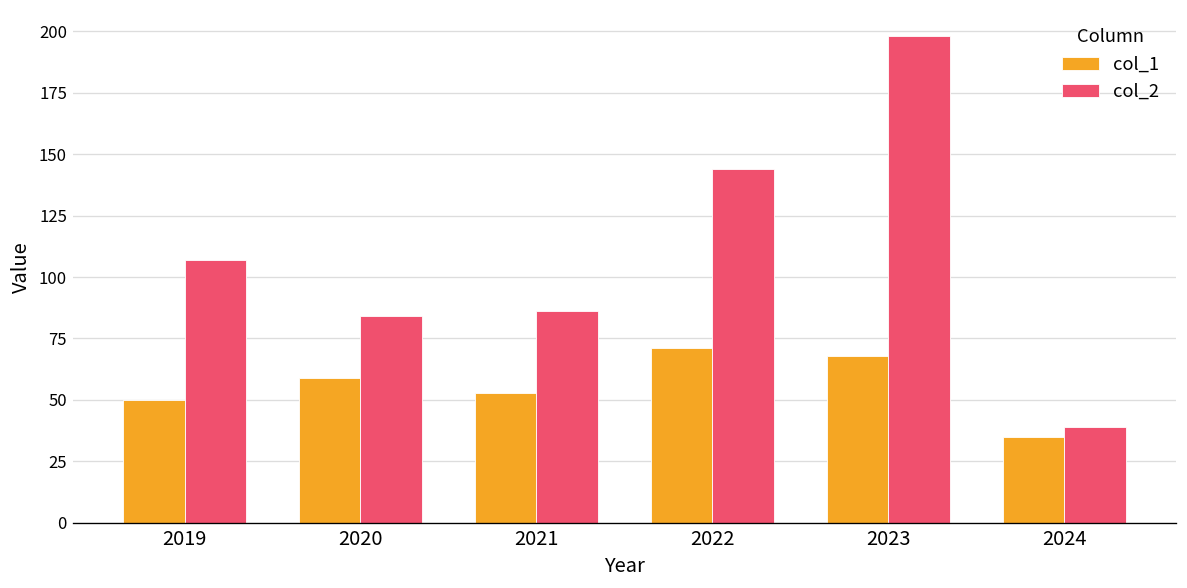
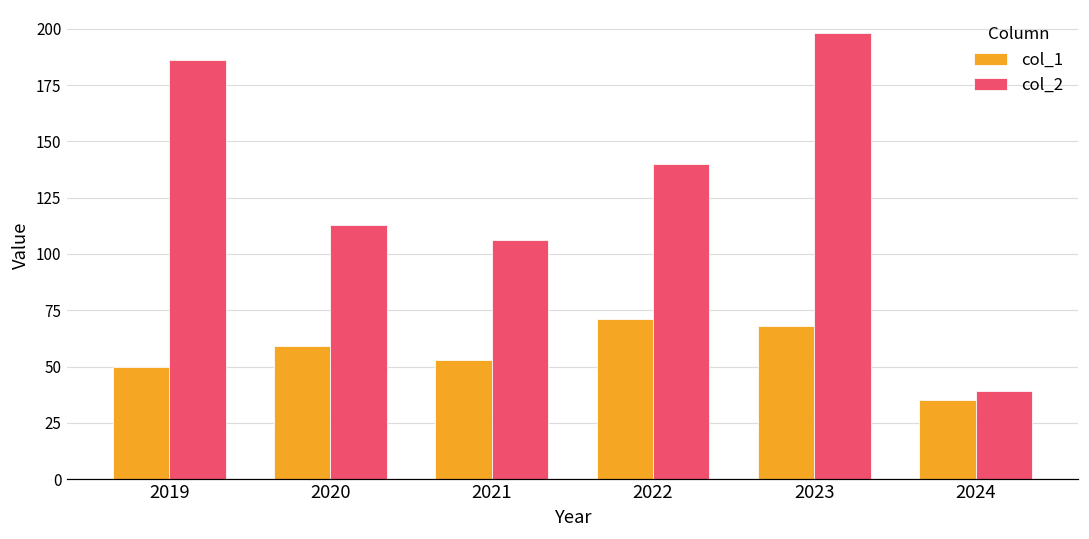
  {
    "col_1": {
      "2019": 50,
      "2020": 59,
      "2021": 53,
      "2022": 71,
      "2023": 68,
      "2024": 35
    },
    "col_2": {
-     "2019": 107,
-     "2020": 84,
-     "2021": 86,
-     "2022": 144,
+     "2019": 186,
+     "2020": 113,
+     "2021": 106,
+     "2022": 140,
      "2023": 198,
      "2024": 39
    }
  }
